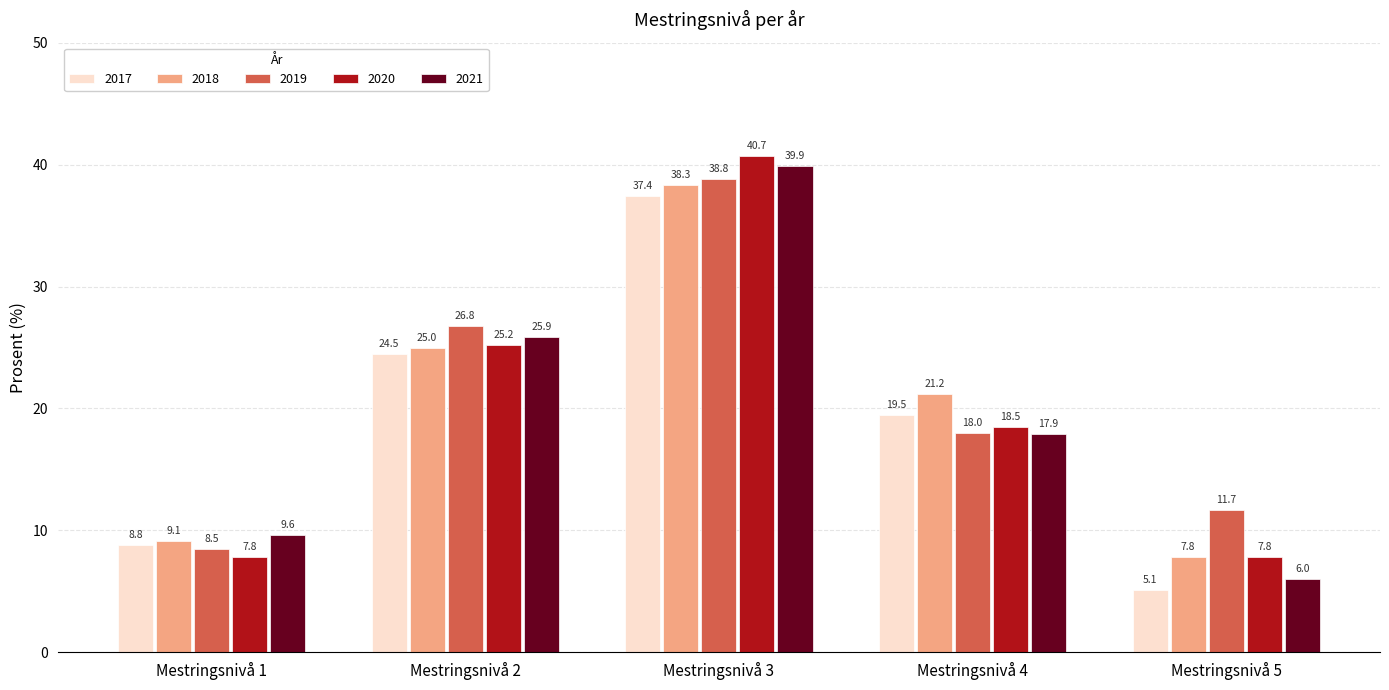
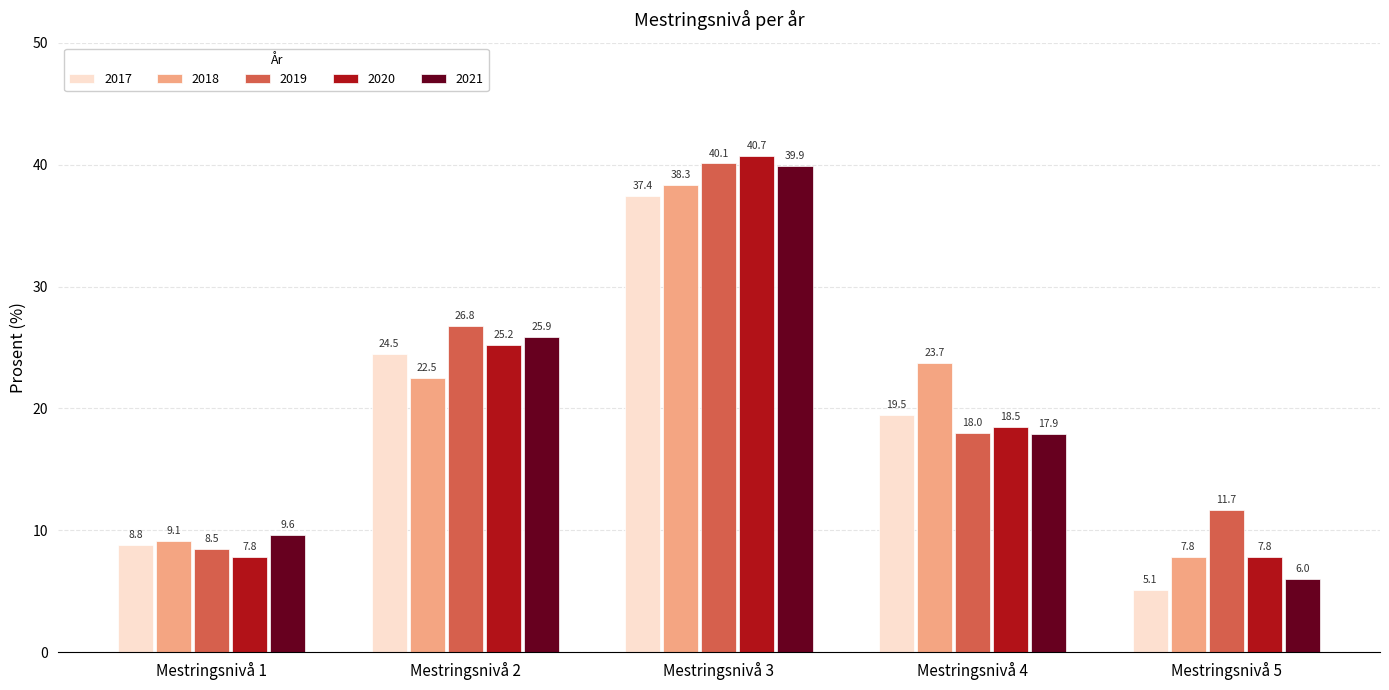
  {
    "2017": {
      "Mestringsnivå 1": 8.8,
      "Mestringsnivå 2": 24.5,
      "Mestringsnivå 3": 37.4,
      "Mestringsnivå 4": 19.5,
      "Mestringsnivå 5": 5.1
    },
    "2018": {
      "Mestringsnivå 1": 9.1,
-     "Mestringsnivå 2": 25.0,
+     "Mestringsnivå 2": 22.5,
      "Mestringsnivå 3": 38.3,
-     "Mestringsnivå 4": 21.2,
+     "Mestringsnivå 4": 23.7,
      "Mestringsnivå 5": 7.8
    },
    "2019": {
      "Mestringsnivå 1": 8.5,
      "Mestringsnivå 2": 26.8,
-     "Mestringsnivå 3": 38.8,
+     "Mestringsnivå 3": 40.1,
      "Mestringsnivå 4": 18.0,
      "Mestringsnivå 5": 11.7
    },
    "2020": {
      "Mestringsnivå 1": 7.8,
      "Mestringsnivå 2": 25.2,
      "Mestringsnivå 3": 40.7,
      "Mestringsnivå 4": 18.5,
      "Mestringsnivå 5": 7.8
    },
    "2021": {
      "Mestringsnivå 1": 9.6,
      "Mestringsnivå 2": 25.9,
      "Mestringsnivå 3": 39.9,
      "Mestringsnivå 4": 17.9,
      "Mestringsnivå 5": 6.0
    }
  }
